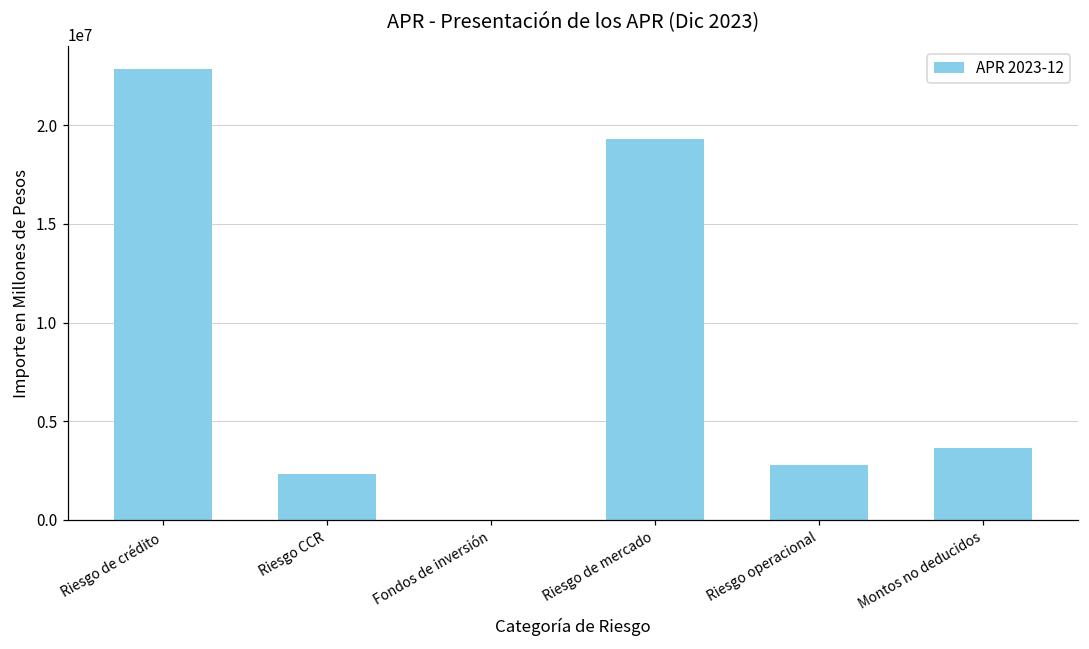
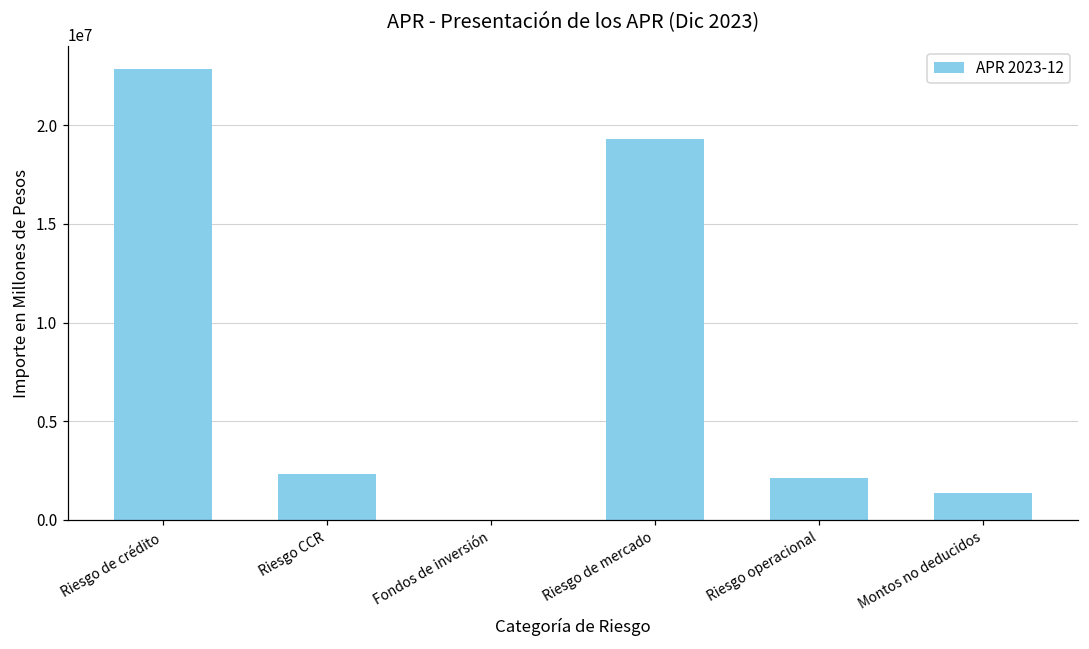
  {
    "Riesgo de crédito": 22900000,
    "Riesgo CCR": 2300000,
    "Fondos de inversión": 0,
    "Riesgo de mercado": 19300000,
-   "Riesgo operacional": 2800000,
-   "Montos no deducidos": 3600000
+   "Riesgo operacional": 2100000,
+   "Montos no deducidos": 1400000
  }
